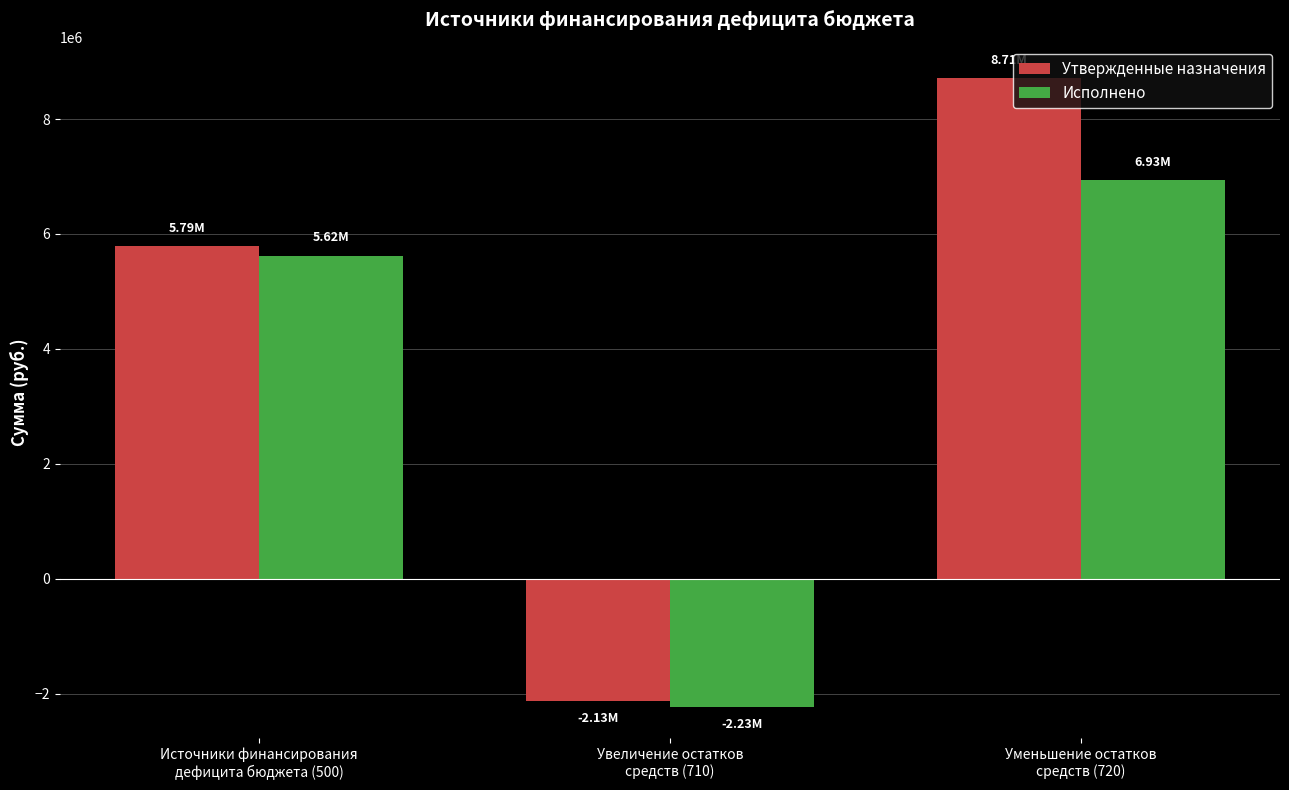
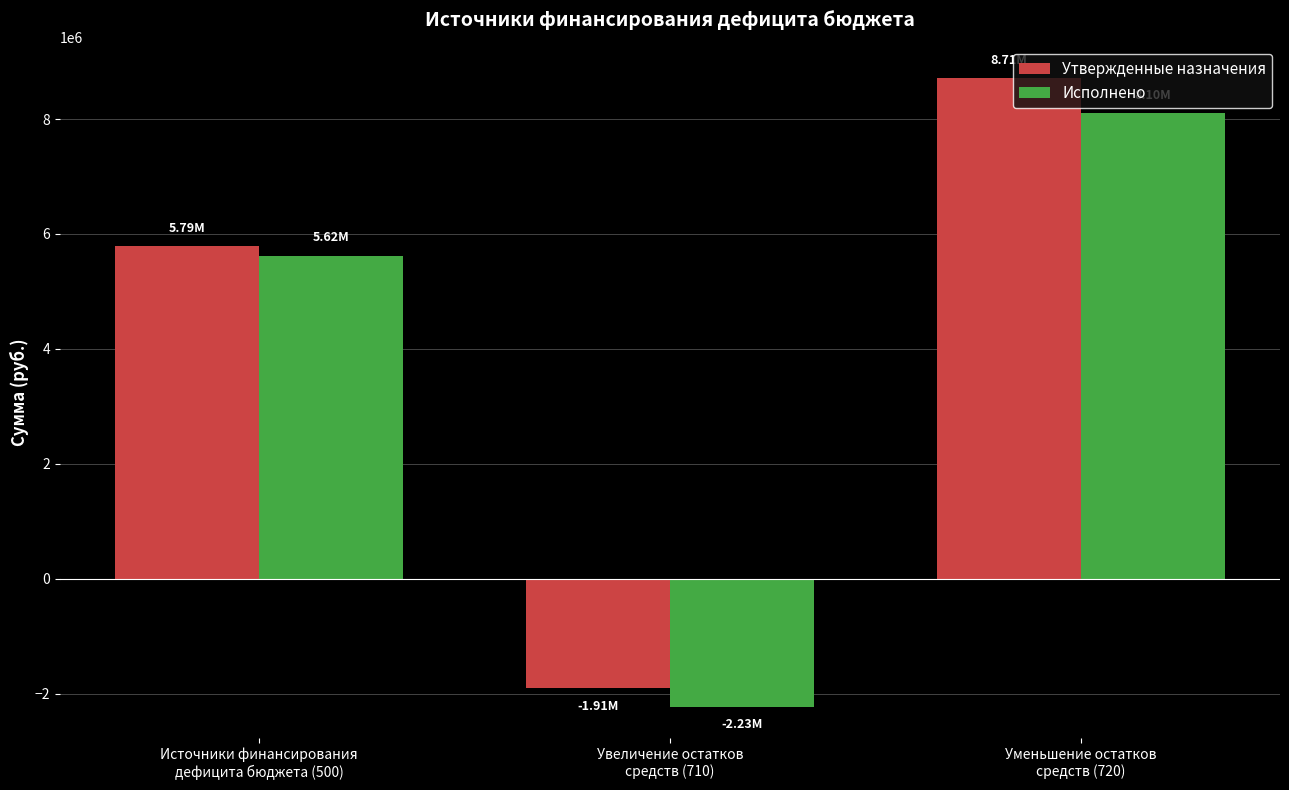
  {
    "Утвержденные назначения": {
      "Источники финансирования дефицита бюджета (500)": "5.79M",
-     "Увеличение остатков средств (710)": "-2.13M"
+     "Увеличение остатков средств (710)": "-1.91M"
    },
    "Исполнено": {
-     "Уменьшение остатков средств (720)": "6900000"
+     "Уменьшение остатков средств (720)": "8100000"
    }
  }
